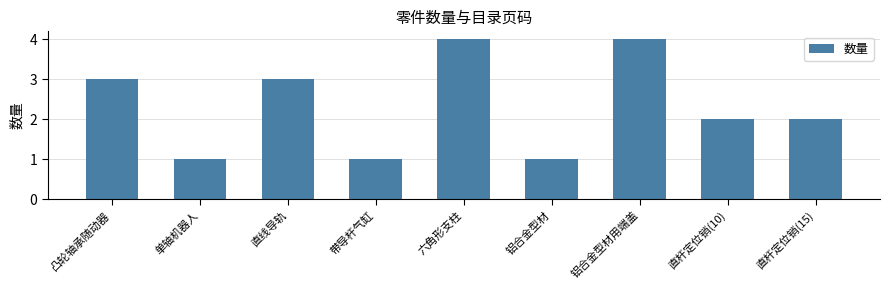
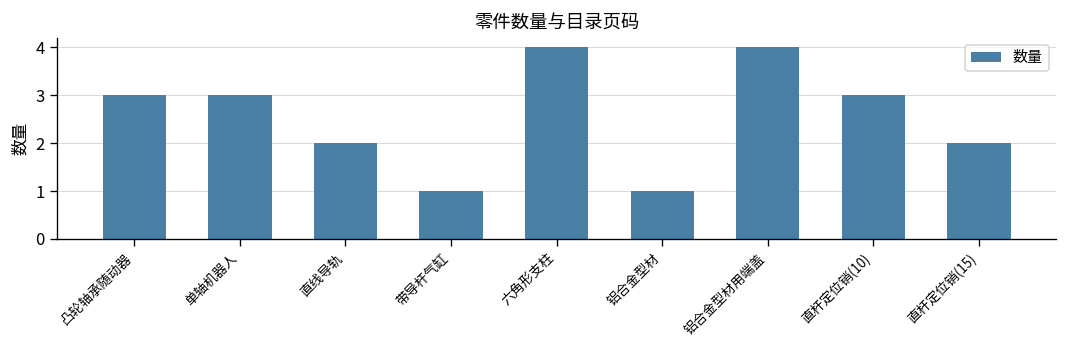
  {
    "凸轮轴承随动器": 3,
-   "单轴机器人": 1,
-   "直线导轨": 3,
+   "单轴机器人": 3,
+   "直线导轨": 2,
    "带导杆气缸": 1,
    "六角形支柱": 4,
    "铝合金型材": 1,
    "铝合金型材用端盖": 4,
-   "直杆定位销(10)": 2,
+   "直杆定位销(10)": 3,
    "直杆定位销(15)": 2
  }
